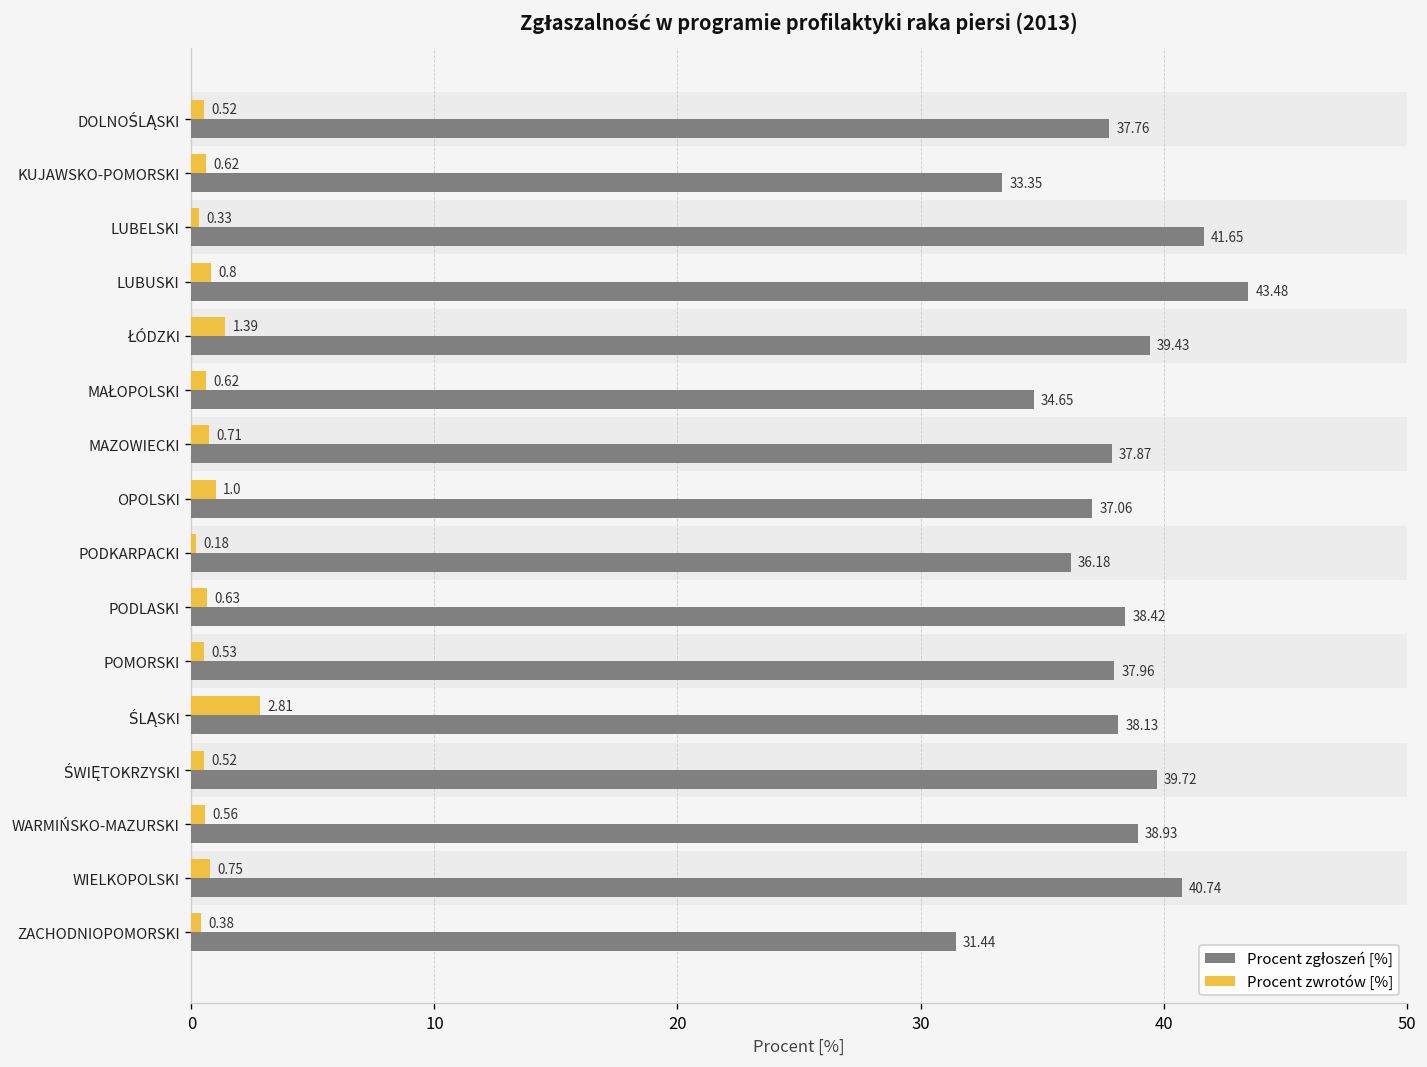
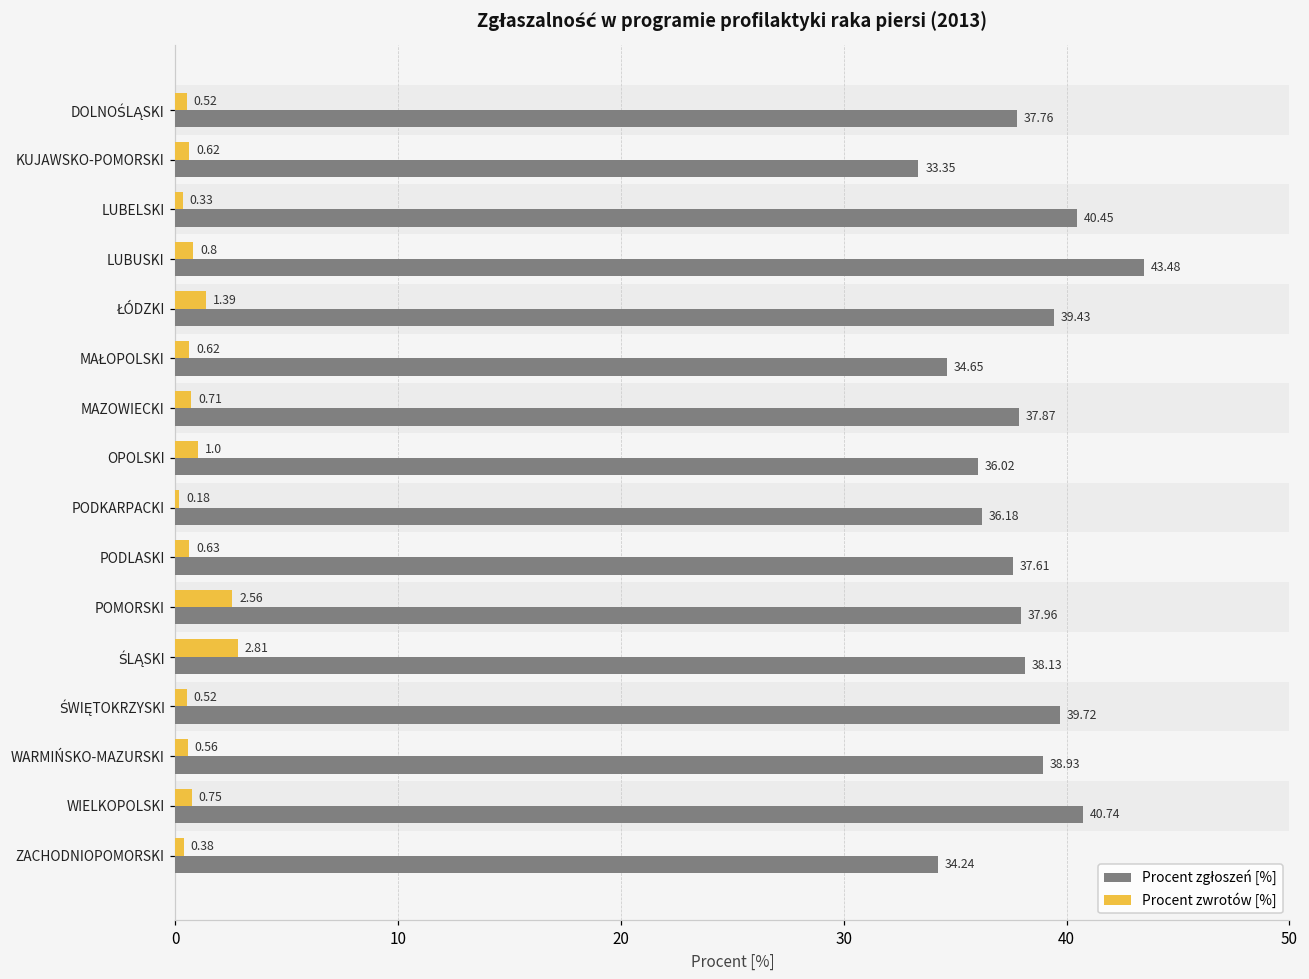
  {
    "Procent zgłoszeń [%]": {
      "DOLNOŚLĄSKI": 37.76,
      "KUJAWSKO-POMORSKI": 33.35,
-     "LUBELSKI": 41.65,
+     "LUBELSKI": 40.45,
      "LUBUSKI": 43.48,
      "ŁÓDZKI": 39.43,
      "MAŁOPOLSKI": 34.65,
      "MAZOWIECKI": 37.87,
-     "OPOLSKI": 37.06,
+     "OPOLSKI": 36.02,
      "PODKARPACKI": 36.18,
-     "PODLASKI": 38.42,
+     "PODLASKI": 37.61,
      "POMORSKI": 37.96,
      "ŚLĄSKI": 38.13,
      "ŚWIĘTOKRZYSKI": 39.72,
      "WARMIŃSKO-MAZURSKI": 38.93,
      "WIELKOPOLSKI": 40.74,
-     "ZACHODNIOPOMORSKI": 31.44
+     "ZACHODNIOPOMORSKI": 34.24
    },
    "Procent zwrotów [%]": {
      "DOLNOŚLĄSKI": 0.52,
      "KUJAWSKO-POMORSKI": 0.62,
      "LUBELSKI": 0.33,
      "LUBUSKI": 0.8,
      "ŁÓDZKI": 1.39,
      "MAŁOPOLSKI": 0.62,
      "MAZOWIECKI": 0.71,
      "OPOLSKI": 1.0,
      "PODKARPACKI": 0.18,
      "PODLASKI": 0.63,
-     "POMORSKI": 0.53,
+     "POMORSKI": 2.56,
      "ŚLĄSKI": 2.81,
      "ŚWIĘTOKRZYSKI": 0.52,
      "WARMIŃSKO-MAZURSKI": 0.56,
      "WIELKOPOLSKI": 0.75,
      "ZACHODNIOPOMORSKI": 0.38
    }
  }
